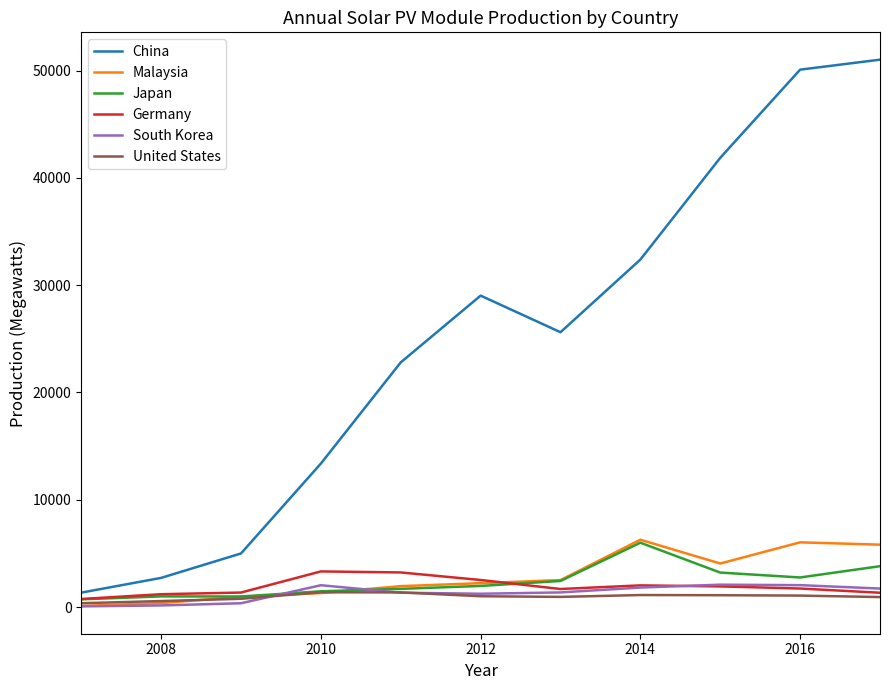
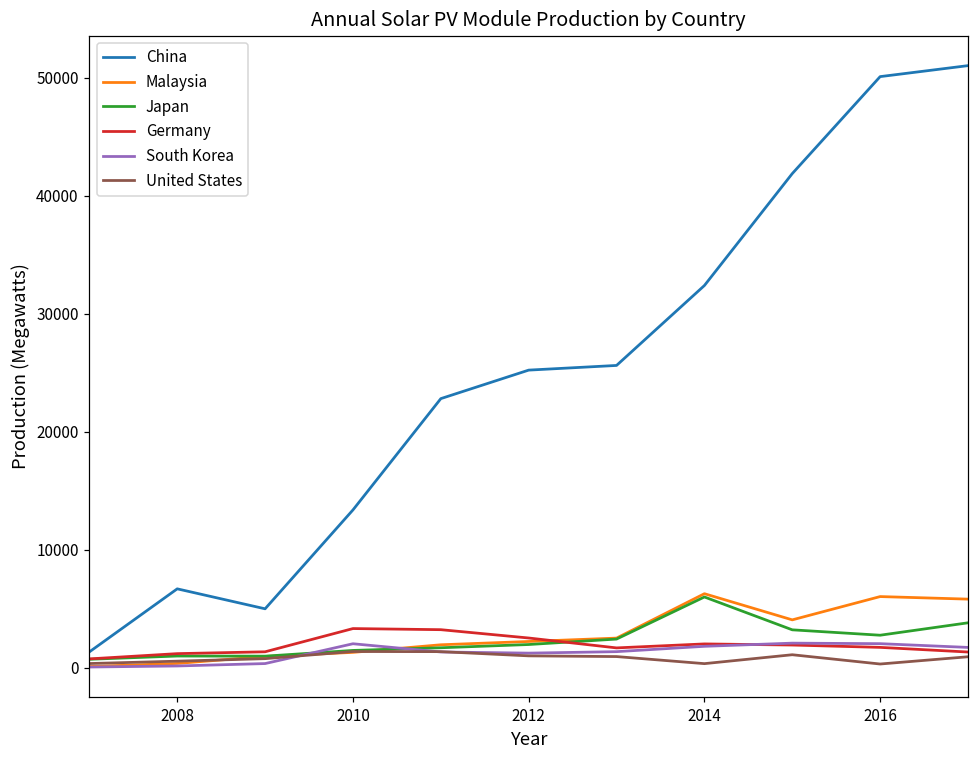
  {
    "China": {
-     "2008": 2700,
+     "2008": 6700,
      "2010": 13400,
-     "2012": 29000,
+     "2012": 25200,
      "2014": 32400,
      "2016": 50100
    },
    "Malaysia": {
      "2012": 2200,
      "2014": 6300,
      "2016": 6000
    },
    "Japan": {
      "2012": 2000,
      "2014": 6000,
      "2016": 2800
    },
    "Germany": {
      "2010": 3300,
      "2012": 2500,
      "2016": 1700
    },
    "South Korea": {
      "2010": 2000,
      "2016": 2000
    },
    "United States": {
-     "2014": 1100,
-     "2016": 1100
+     "2014": 300,
+     "2016": 300
    }
  }
